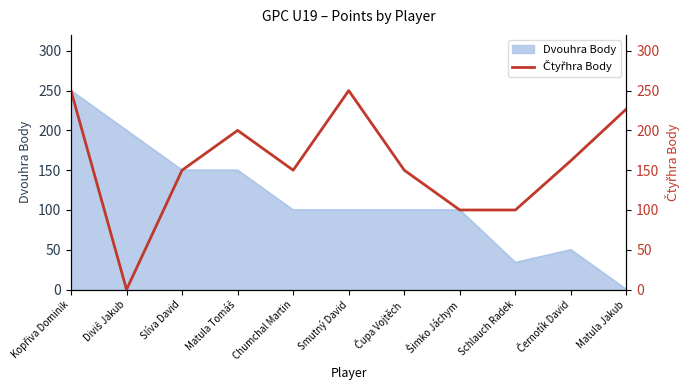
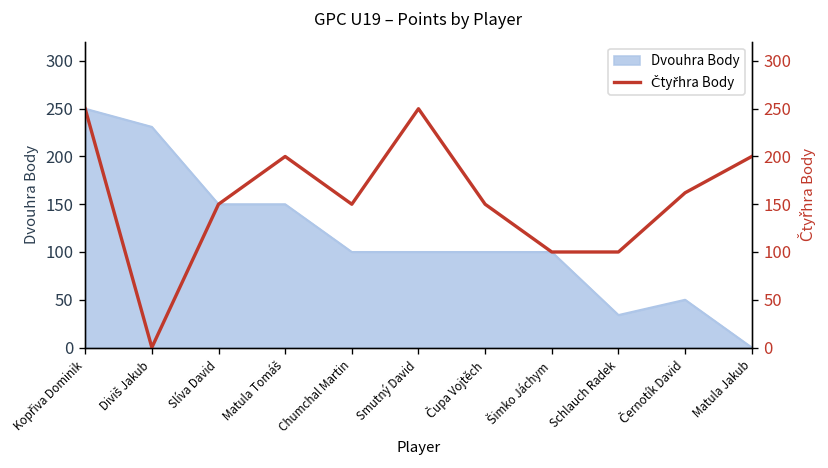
  {
    "Dvouhra Body": {
      "Kopřiva Dominik": 250,
-     "Diviš Jakub": 200,
+     "Diviš Jakub": 230,
      "Slíva David": 150,
      "Matula Tomáš": 150,
      "Chumchal Martin": 100,
      "Smutný David": 100,
      "Čupa Vojtěch": 100,
      "Šimko Jáchym": 100,
      "Schlauch Radek": 30,
      "Černotík David": 50,
      "Matula Jakub": 0
    },
    "Čtyřhra Body": {
      "Kopřiva Dominik": 250,
      "Diviš Jakub": 0,
      "Slíva David": 150,
      "Matula Tomáš": 200,
      "Chumchal Martin": 150,
      "Smutný David": 250,
      "Čupa Vojtěch": 150,
      "Šimko Jáchym": 100,
      "Schlauch Radek": 100,
      "Černotík David": 160,
-     "Matula Jakub": 230
+     "Matula Jakub": 200
    }
  }
